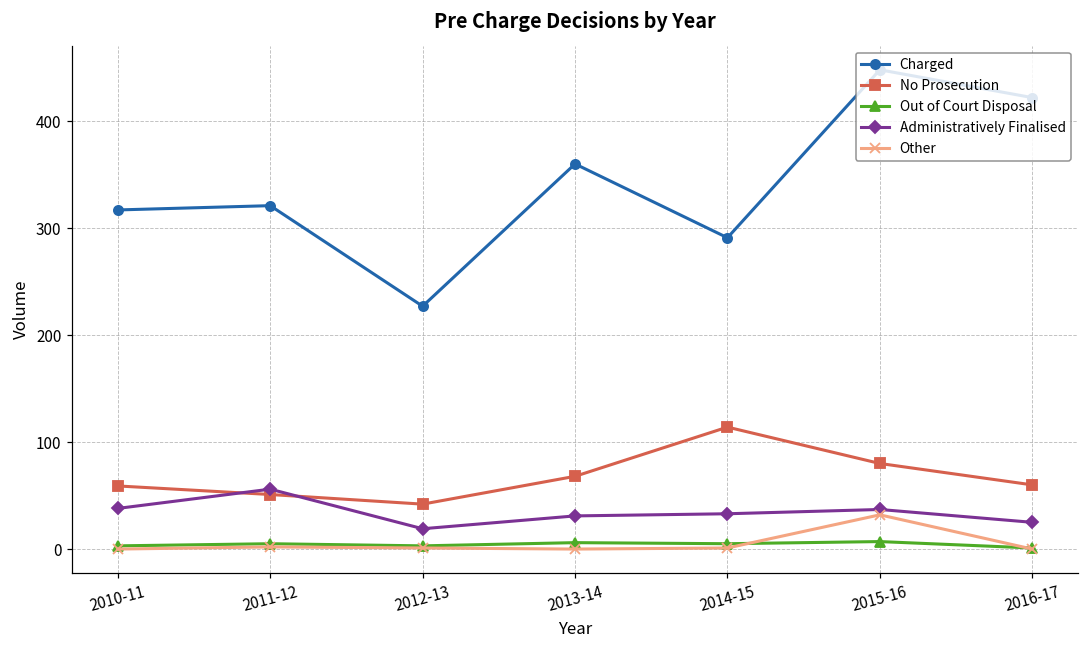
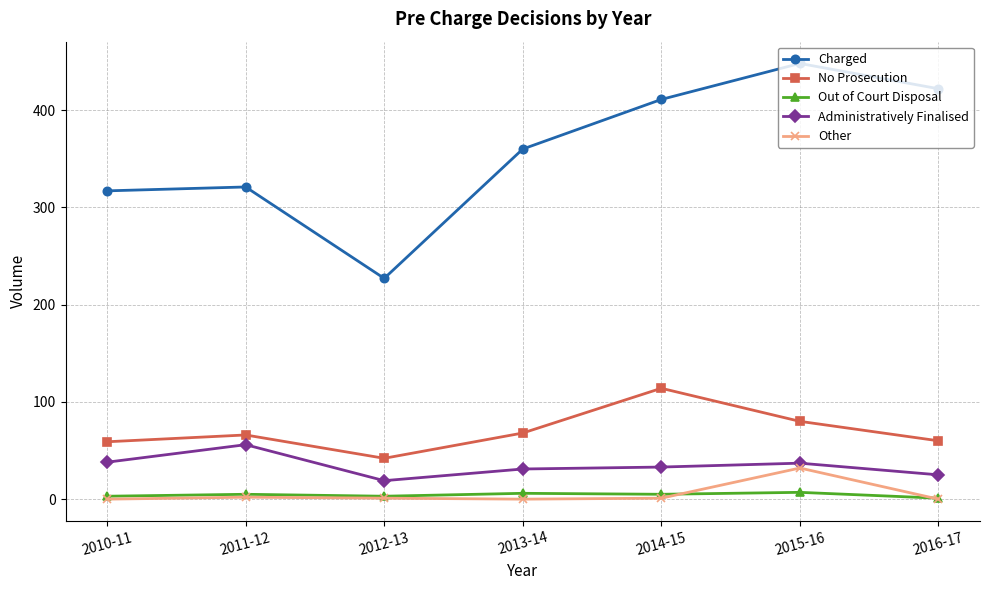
  {
    "Charged": {
      "2010-11": 320,
      "2011-12": 320,
      "2012-13": 230,
      "2013-14": 360,
-     "2014-15": 290
+     "2014-15": 410
    },
    "No Prosecution": {
      "2010-11": 60,
-     "2011-12": 50,
+     "2011-12": 70,
      "2012-13": 40,
      "2013-14": 70,
      "2014-15": 110,
      "2015-16": 80,
      "2016-17": 60
    },
    "Out of Court Disposal": {
      "2010-11": 0,
      "2011-12": 10,
      "2013-14": 10,
      "2014-15": 10,
      "2015-16": 10
    },
    "Administratively Finalised": {
      "2010-11": 40,
      "2011-12": 60,
      "2012-13": 20,
      "2013-14": 30,
      "2014-15": 30,
      "2015-16": 40,
      "2016-17": 30
    },
    "Other": {
      "2010-11": 0,
      "2011-12": 0,
      "2013-14": 0,
      "2014-15": 0,
      "2015-16": 30
    }
  }
